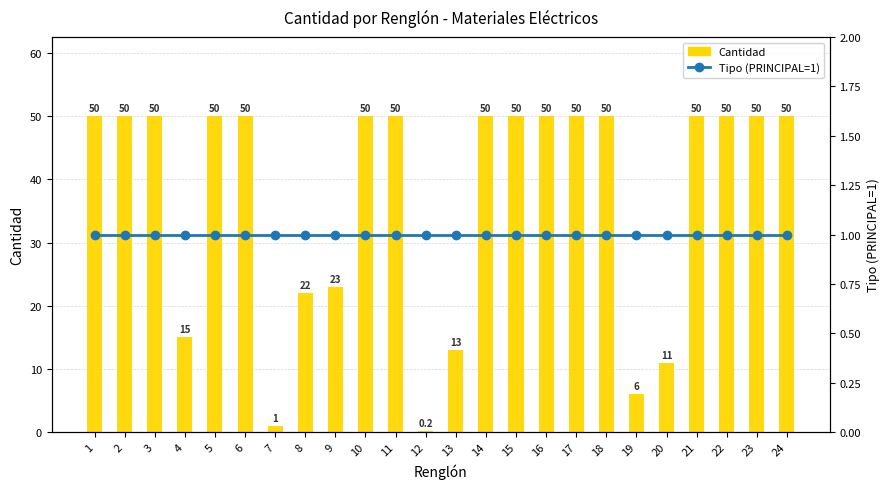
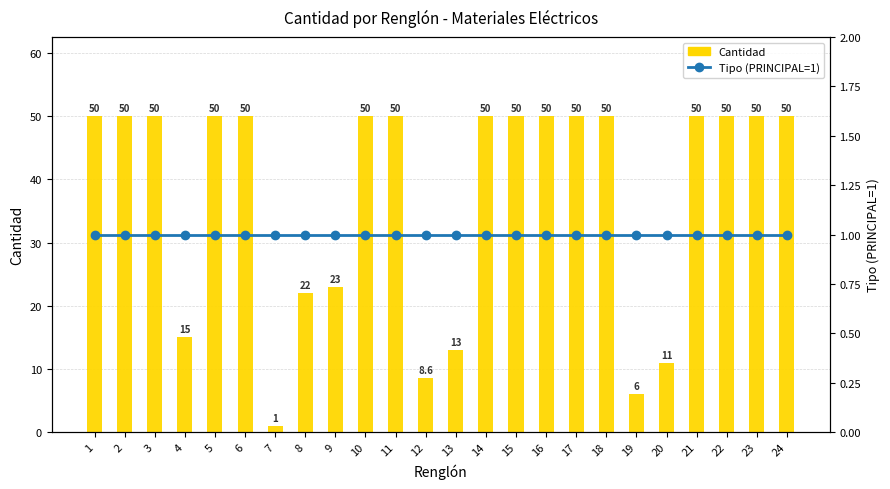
  {
    "Cantidad": {
      "1": 50,
      "2": 50,
      "3": 50,
      "4": 15,
      "5": 50,
      "6": 50,
      "7": 1,
      "8": 22,
      "9": 23,
      "10": 50,
      "11": 50,
-     "12": 0.2,
+     "12": 8.6,
      "13": 13,
      "14": 50,
      "15": 50,
      "16": 50,
      "17": 50,
      "18": 50,
      "19": 6,
      "20": 11,
      "21": 50,
      "22": 50,
      "23": 50,
      "24": 50
    }
  }
